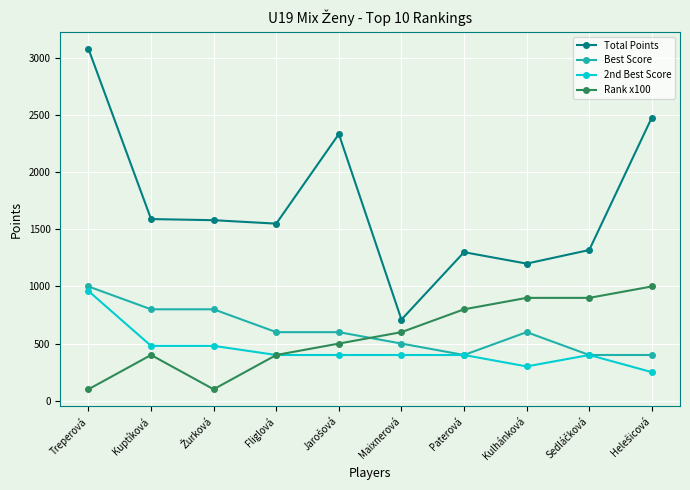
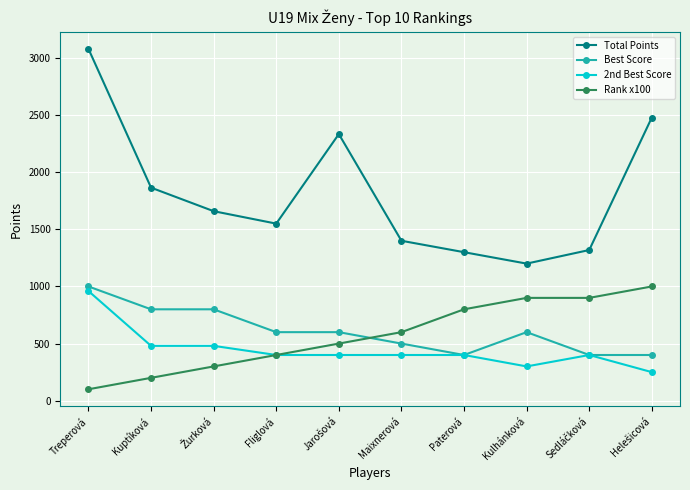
  {
    "Total Points": {
      "Treperová": 3080,
-     "Kuptíková": 1590,
-     "Žurková": 1580,
+     "Kuptíková": 1870,
+     "Žurková": 1660,
      "Fliglová": 1550,
      "Jarošová": 2330,
-     "Maixnerová": 710,
+     "Maixnerová": 1400,
      "Paterová": 1300,
      "Kulhánková": 1200,
      "Sedláčková": 1320,
      "Helešicová": 2480
    },
    "Rank x100": {
      "Treperová": 100,
-     "Kuptíková": 400,
-     "Žurková": 100,
+     "Kuptíková": 200,
+     "Žurková": 300,
      "Jarošová": 500,
      "Maixnerová": 600,
      "Paterová": 800,
      "Kulhánková": 900,
      "Sedláčková": 900,
      "Helešicová": 1000
    }
  }
